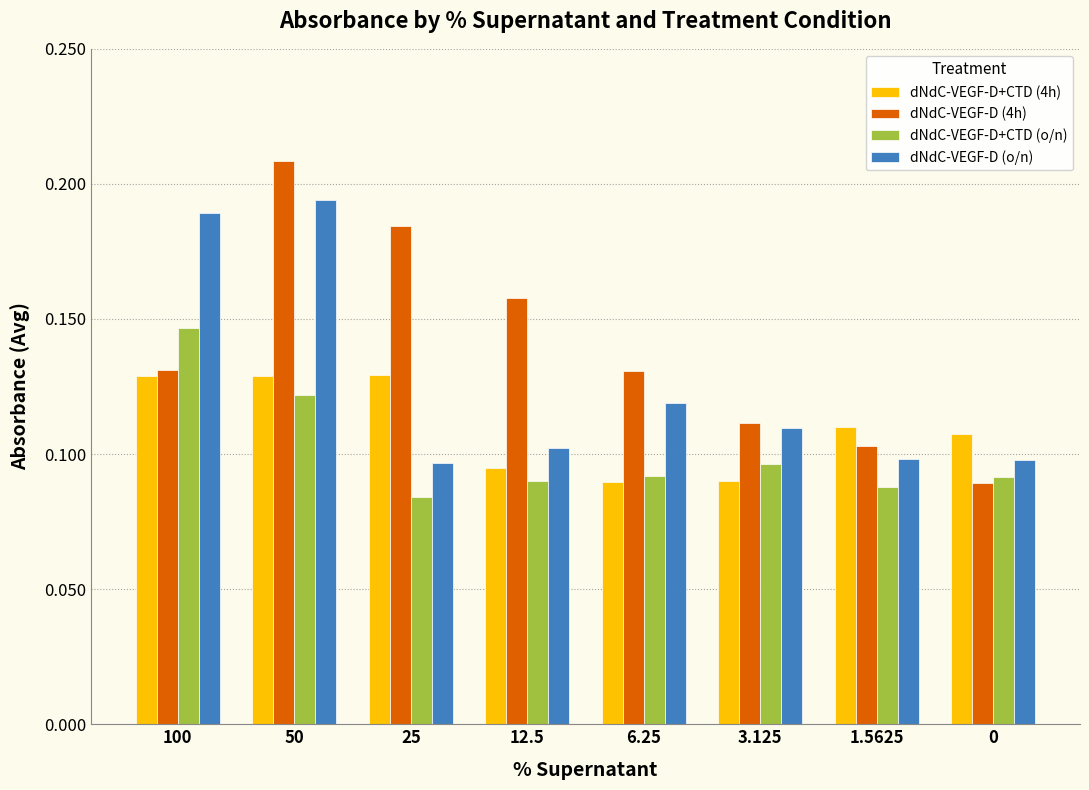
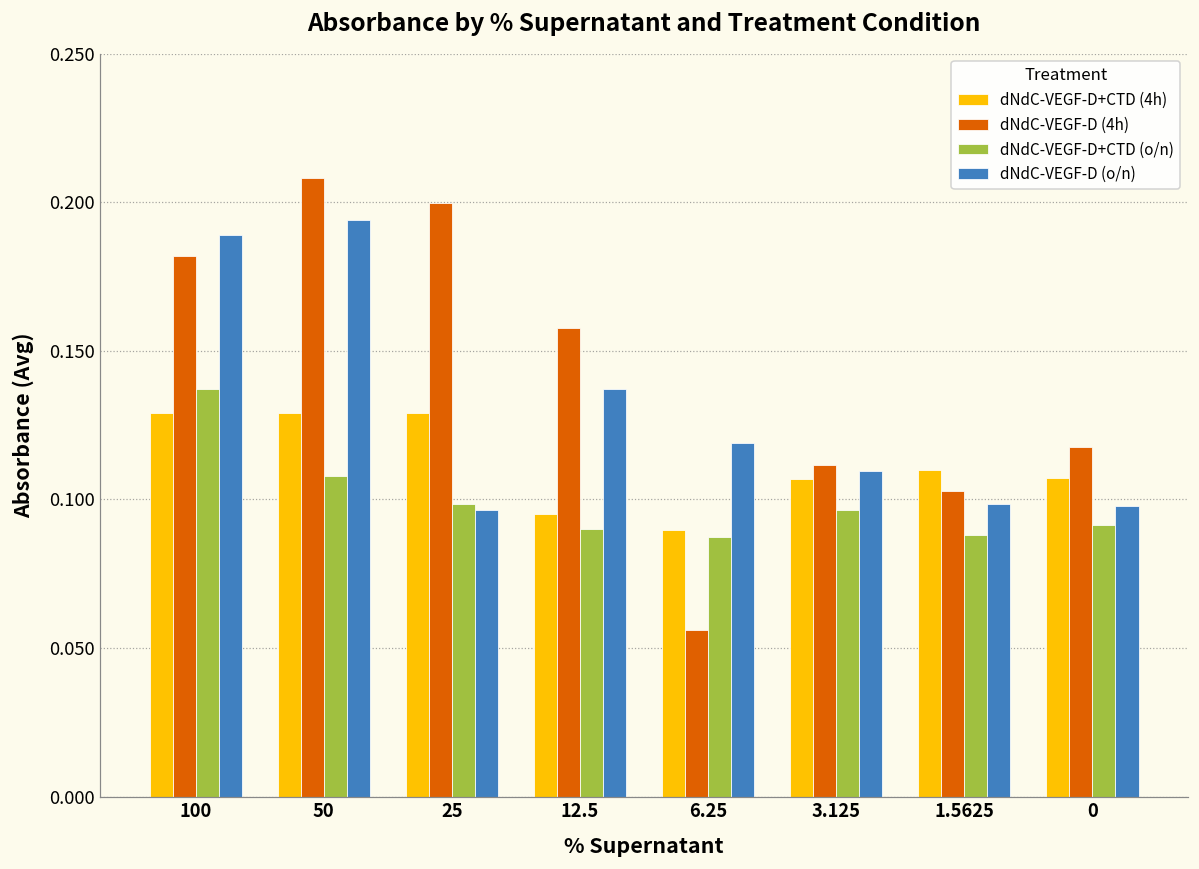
  {
    "dNdC-VEGF-D+CTD (4h)": {
      "100": 0.129,
      "50": 0.129,
      "25": 0.129,
      "12.5": 0.095,
      "6.25": 0.090,
-     "3.125": 0.090,
+     "3.125": 0.107,
      "1.5625": 0.110,
      "0": 0.107
    },
    "dNdC-VEGF-D (4h)": {
-     "100": 0.131,
+     "100": 0.182,
      "50": 0.208,
-     "25": 0.184,
+     "25": 0.200,
      "12.5": 0.158,
-     "6.25": 0.131,
+     "6.25": 0.056,
      "3.125": 0.112,
      "1.5625": 0.103,
-     "0": 0.089
+     "0": 0.118
    },
    "dNdC-VEGF-D+CTD (o/n)": {
-     "100": 0.147,
-     "50": 0.122,
-     "25": 0.084,
+     "100": 0.137,
+     "50": 0.108,
+     "25": 0.098,
      "12.5": 0.090,
-     "6.25": 0.092,
+     "6.25": 0.087,
      "3.125": 0.096,
      "1.5625": 0.088,
      "0": 0.091
    },
    "dNdC-VEGF-D (o/n)": {
      "100": 0.189,
      "50": 0.194,
      "25": 0.097,
-     "12.5": 0.102,
+     "12.5": 0.137,
      "6.25": 0.119,
      "3.125": 0.110,
      "1.5625": 0.098,
      "0": 0.098
    }
  }
